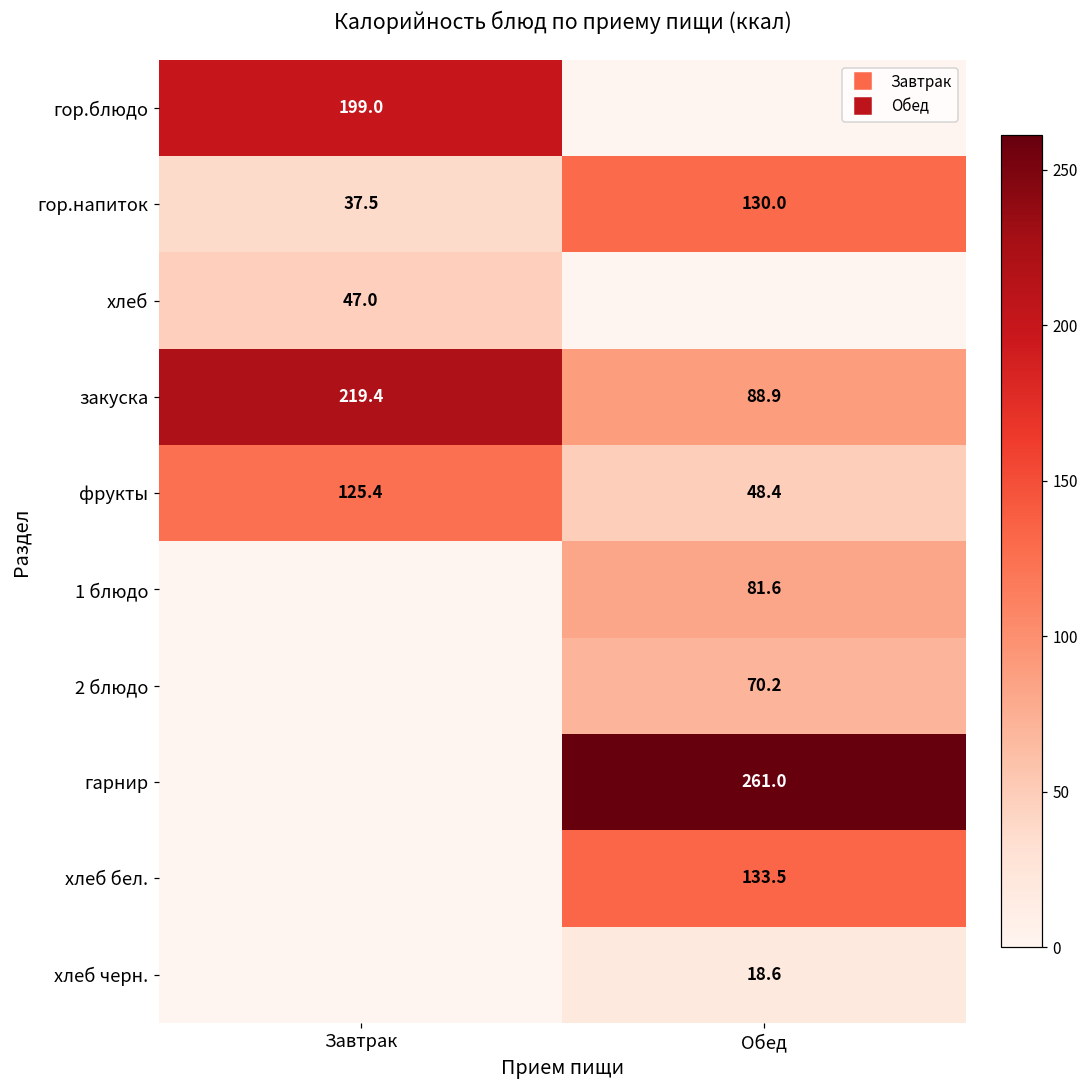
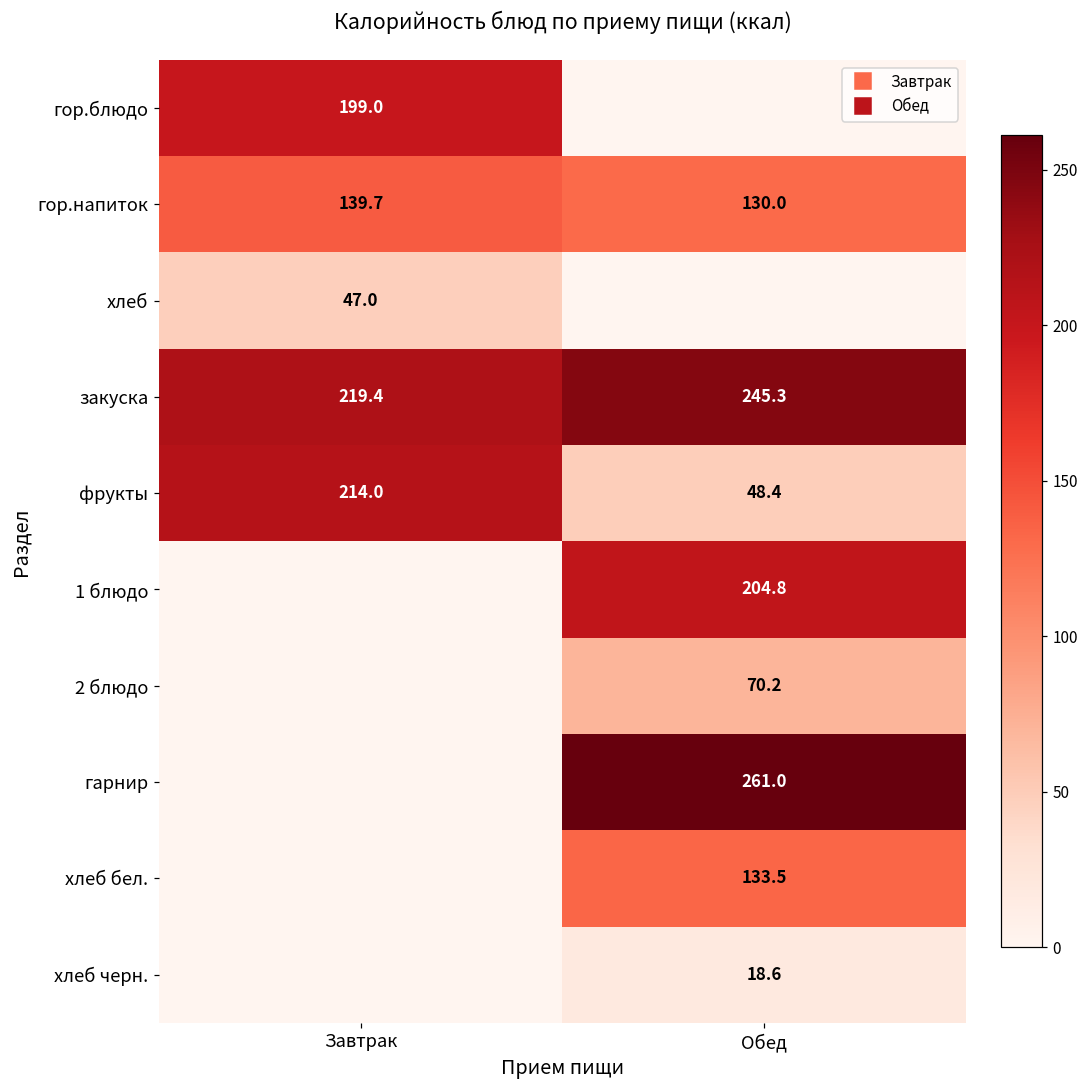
  {
    "гор.блюдо": {
      "Завтрак": 199.0
    },
    "гор.напиток": {
-     "Завтрак": 37.5,
+     "Завтрак": 139.7,
      "Обед": 130.0
    },
    "хлеб": {
      "Завтрак": 47.0
    },
    "закуска": {
      "Завтрак": 219.4,
-     "Обед": 88.9
+     "Обед": 245.3
    },
    "фрукты": {
-     "Завтрак": 125.4,
+     "Завтрак": 214.0,
      "Обед": 48.4
    },
    "1 блюдо": {
-     "Обед": 81.6
+     "Обед": 204.8
    },
    "2 блюдо": {
      "Обед": 70.2
    },
    "гарнир": {
      "Обед": 261.0
    },
    "хлеб бел.": {
      "Обед": 133.5
    },
    "хлеб черн.": {
      "Обед": 18.6
    }
  }
